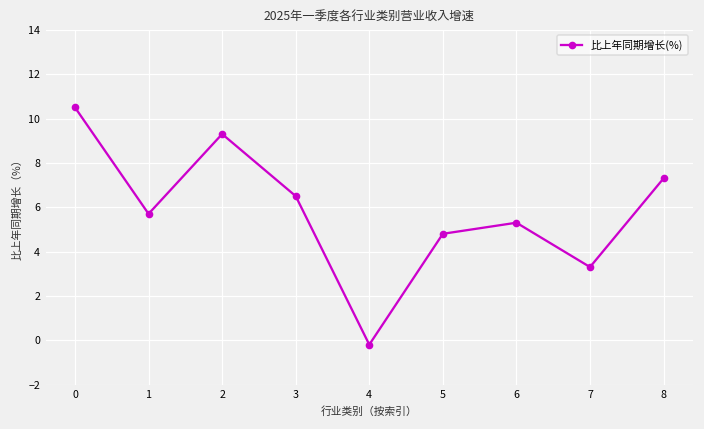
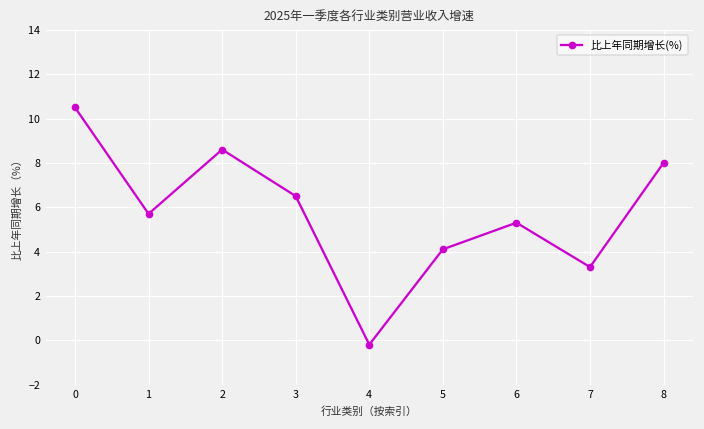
  {
    "0": 10.5,
    "1": 5.7,
-   "2": 9.3,
+   "2": 8.6,
    "3": 6.5,
    "4": -0.2,
-   "5": 4.8,
+   "5": 4.1,
    "6": 5.3,
    "7": 3.3,
-   "8": 7.3
+   "8": 8.0
  }
